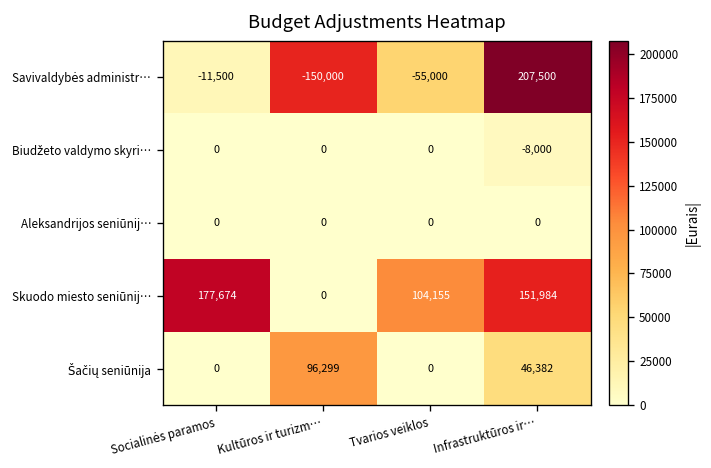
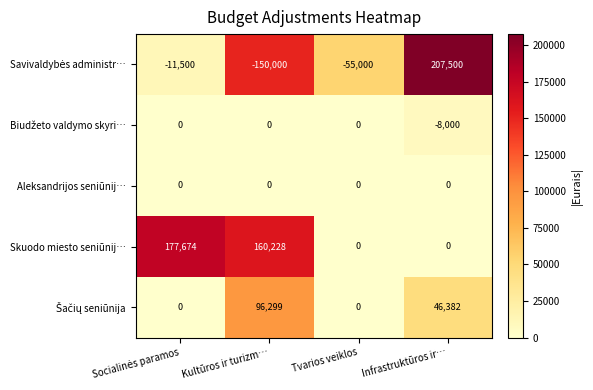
  {
    "Savivaldybės administr…": {
      "Socialinės paramos": "-11,500",
      "Kultūros ir turizm…": "-150,000",
      "Tvarios veiklos": "-55,000",
      "Infrastruktūros ir…": "207,500"
    },
    "Biudžeto valdymo skyri…": {
      "Socialinės paramos": "0",
      "Kultūros ir turizm…": "0",
      "Tvarios veiklos": "0",
      "Infrastruktūros ir…": "-8,000"
    },
    "Aleksandrijos seniūnij…": {
      "Socialinės paramos": "0",
      "Kultūros ir turizm…": "0",
      "Tvarios veiklos": "0",
      "Infrastruktūros ir…": "0"
    },
    "Skuodo miesto seniūnij…": {
      "Socialinės paramos": "177,674",
-     "Kultūros ir turizm…": "0",
-     "Tvarios veiklos": "104,155",
-     "Infrastruktūros ir…": "151,984"
+     "Kultūros ir turizm…": "160,228",
+     "Tvarios veiklos": "0",
+     "Infrastruktūros ir…": "0"
    },
    "Šačių seniūnija": {
      "Socialinės paramos": "0",
      "Kultūros ir turizm…": "96,299",
      "Tvarios veiklos": "0",
      "Infrastruktūros ir…": "46,382"
    }
  }
